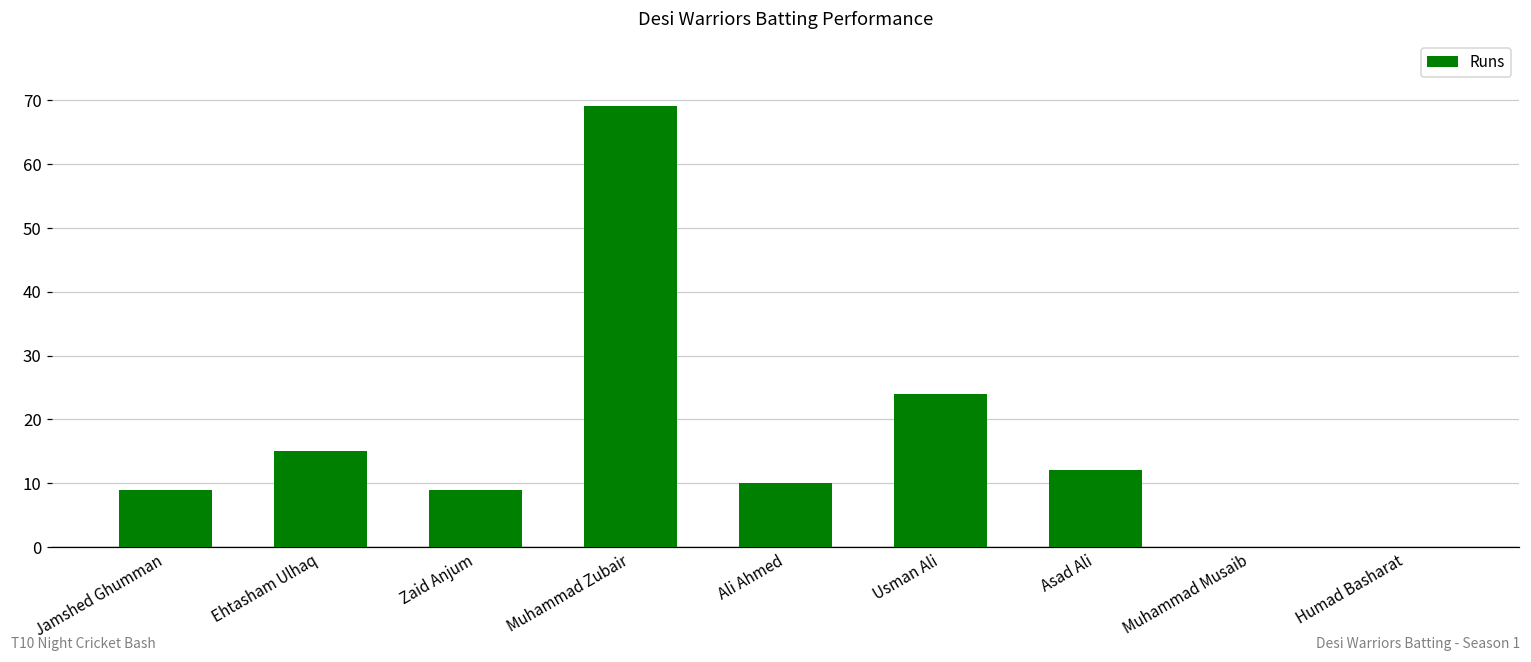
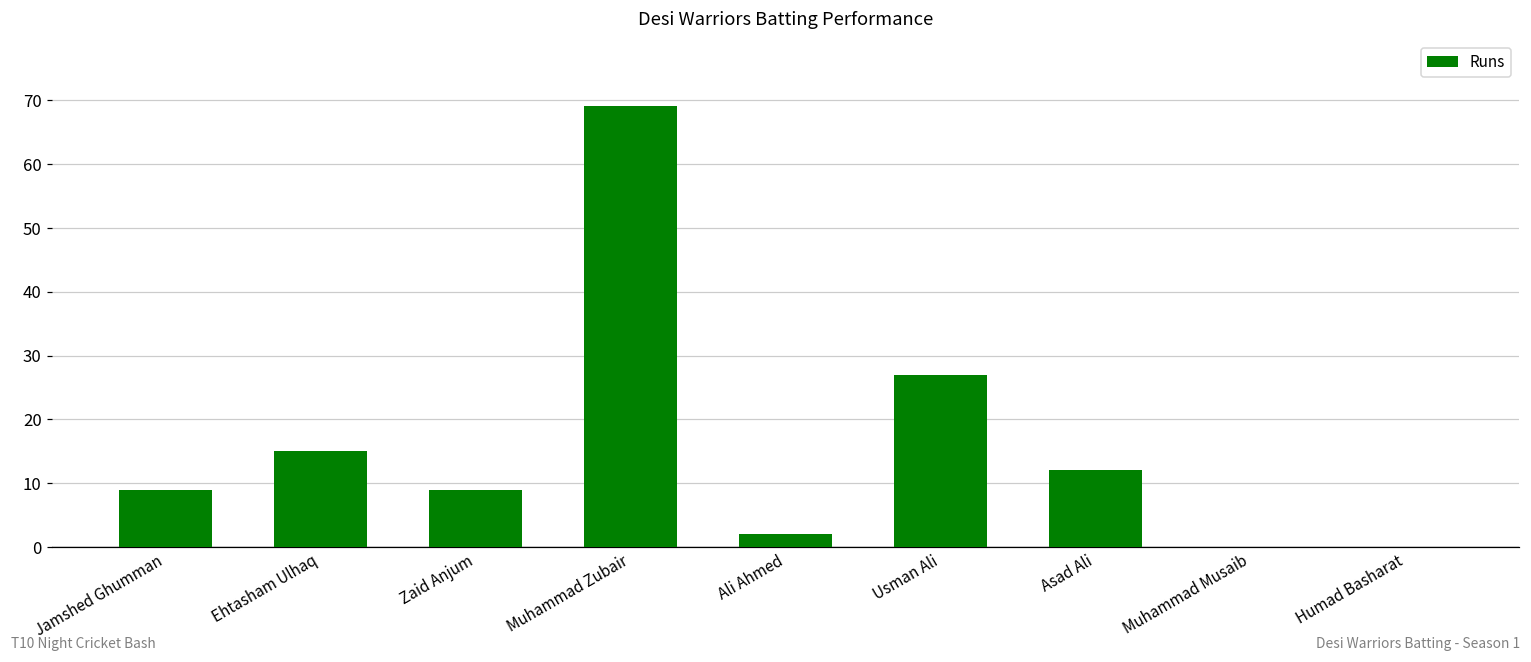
  {
    "Jamshed Ghumman": 9,
    "Ehtasham Ulhaq": 15,
    "Zaid Anjum": 9,
    "Muhammad Zubair": 69,
-   "Ali Ahmed": 10,
-   "Usman Ali": 24,
+   "Ali Ahmed": 2,
+   "Usman Ali": 27,
    "Asad Ali": 12,
    "Muhammad Musaib": 0,
    "Humad Basharat": 0
  }
